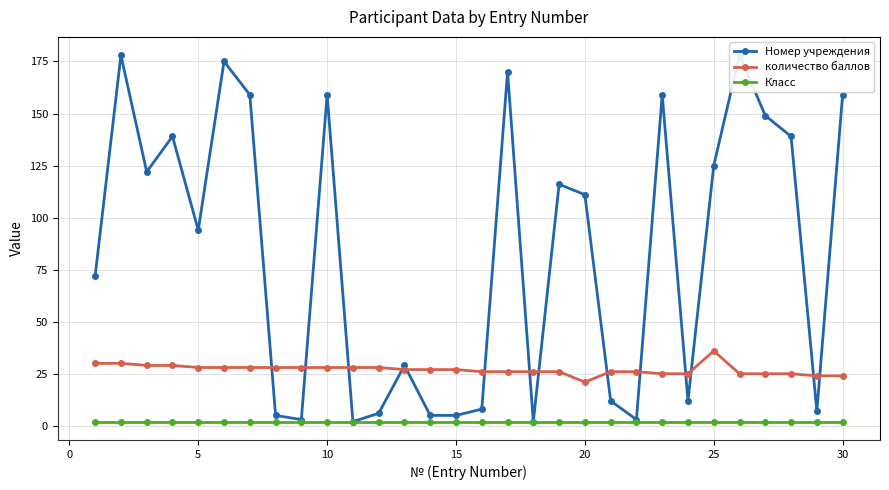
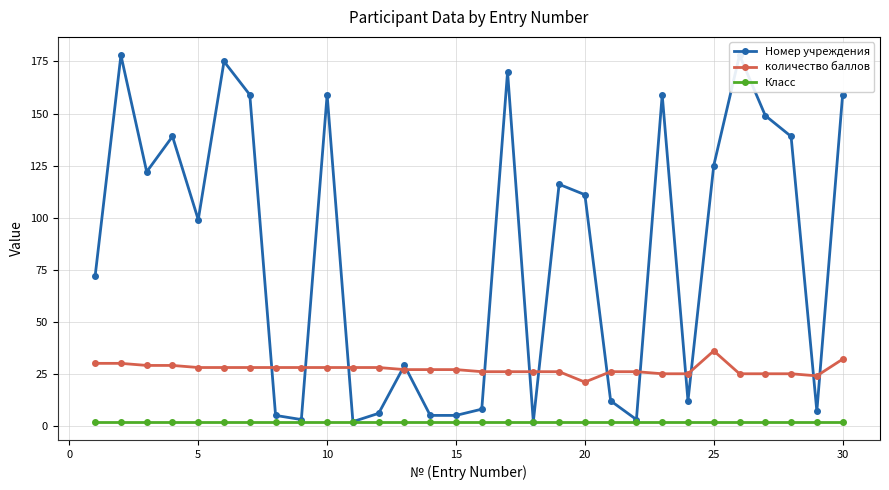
  {
    "Номер учреждения": {
-     "5": 94,
+     "5": 99,
      "10": 159,
      "15": 5,
      "20": 111,
      "25": 125,
      "30": 159
    },
    "количество баллов": {
      "5": 28,
      "10": 28,
      "15": 27,
      "20": 21,
      "25": 36,
-     "30": 24
+     "30": 32
    },
    "Класс": {
      "5": 2,
      "10": 2,
      "15": 2,
      "20": 2,
      "25": 2,
      "30": 2
    }
  }
